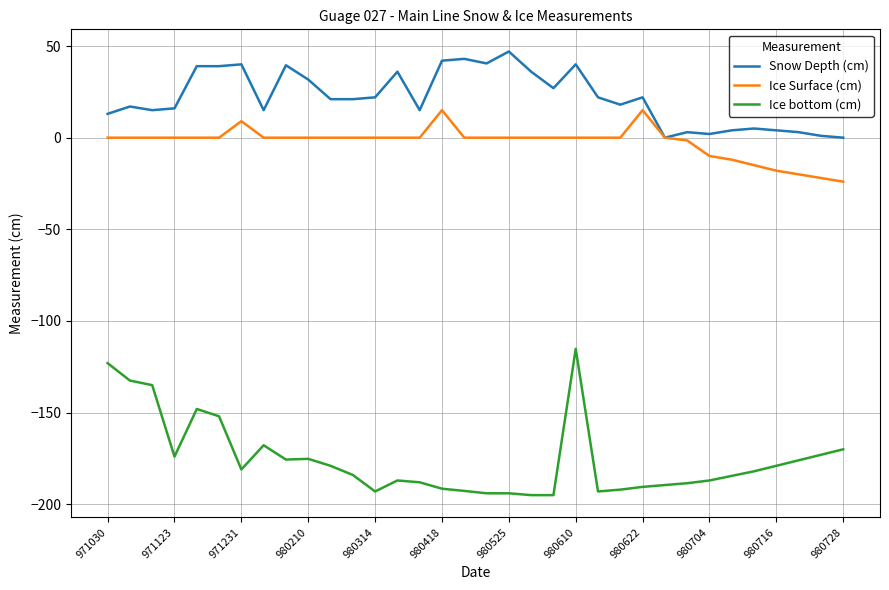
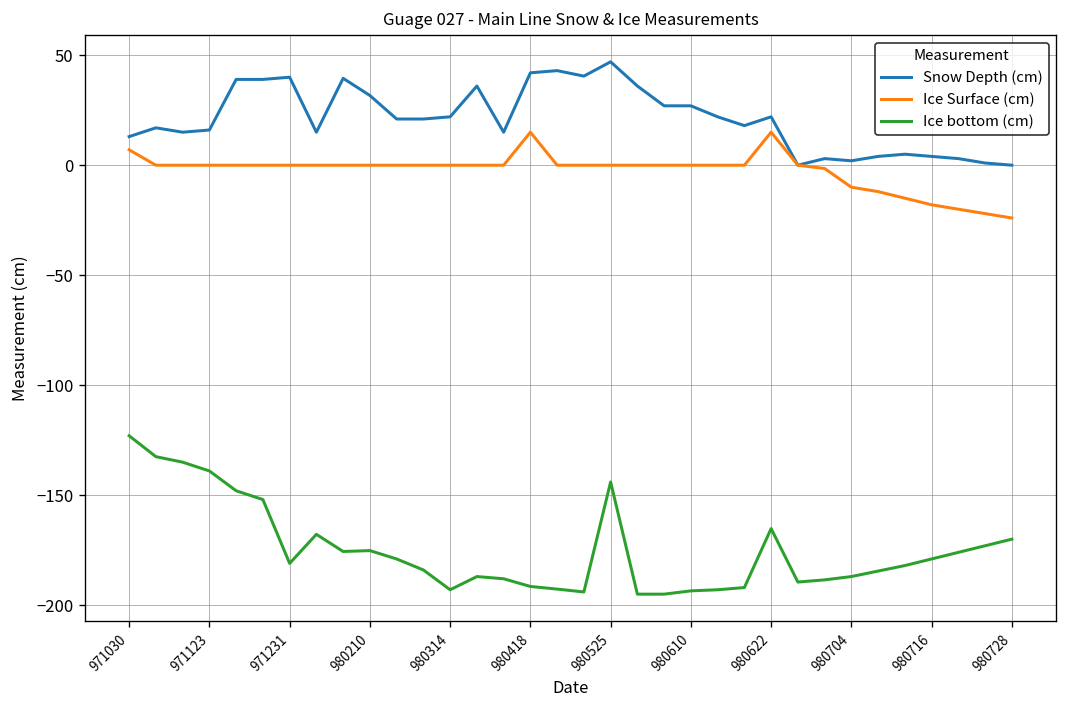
  {
    "Snow Depth (cm)": {
      "971030": 13,
      "971123": 16,
      "971231": 40,
      "980210": 32,
      "980314": 22,
      "980418": 42,
      "980525": 47,
-     "980610": 40,
+     "980610": 27,
      "980622": 22,
      "980704": 2,
      "980716": 4,
      "980728": 0
    },
    "Ice Surface (cm)": {
-     "971030": 0,
+     "971030": 7,
      "971123": 0,
-     "971231": 9,
+     "971231": 0,
      "980210": 0,
      "980314": 0,
      "980418": 15,
      "980525": 0,
      "980610": 0,
      "980622": 15,
      "980704": -10,
      "980716": -18,
      "980728": -24
    },
    "Ice bottom (cm)": {
      "971030": -123,
-     "971123": -174,
+     "971123": -139,
      "971231": -181,
      "980210": -175,
      "980314": -193,
      "980418": -192,
-     "980525": -194,
-     "980610": -115,
-     "980622": -191,
+     "980525": -144,
+     "980610": -194,
+     "980622": -165,
      "980704": -187,
      "980716": -179,
      "980728": -170
    }
  }
